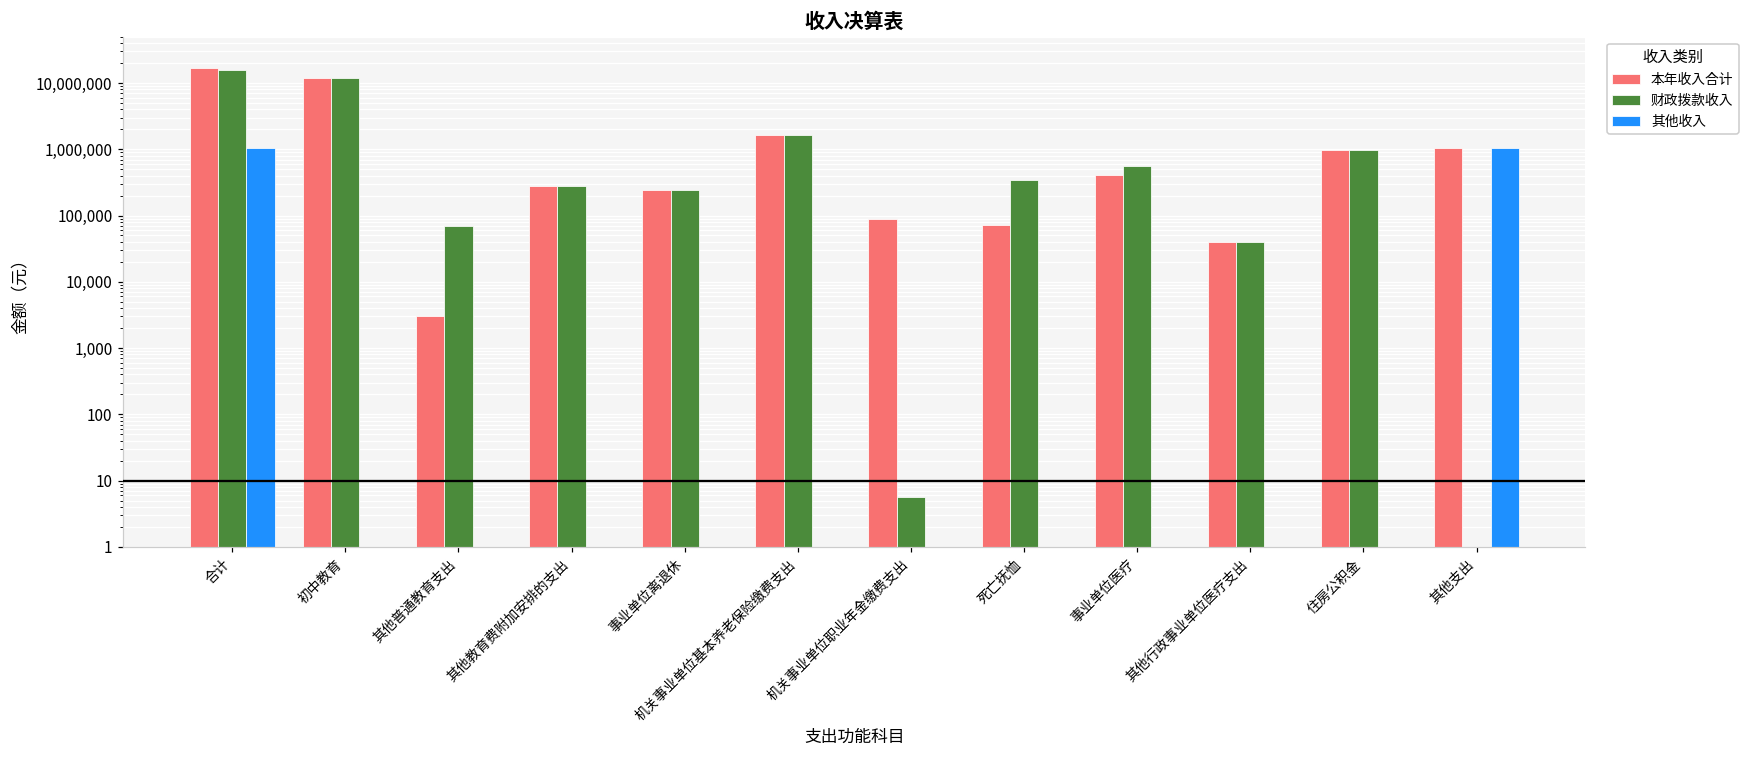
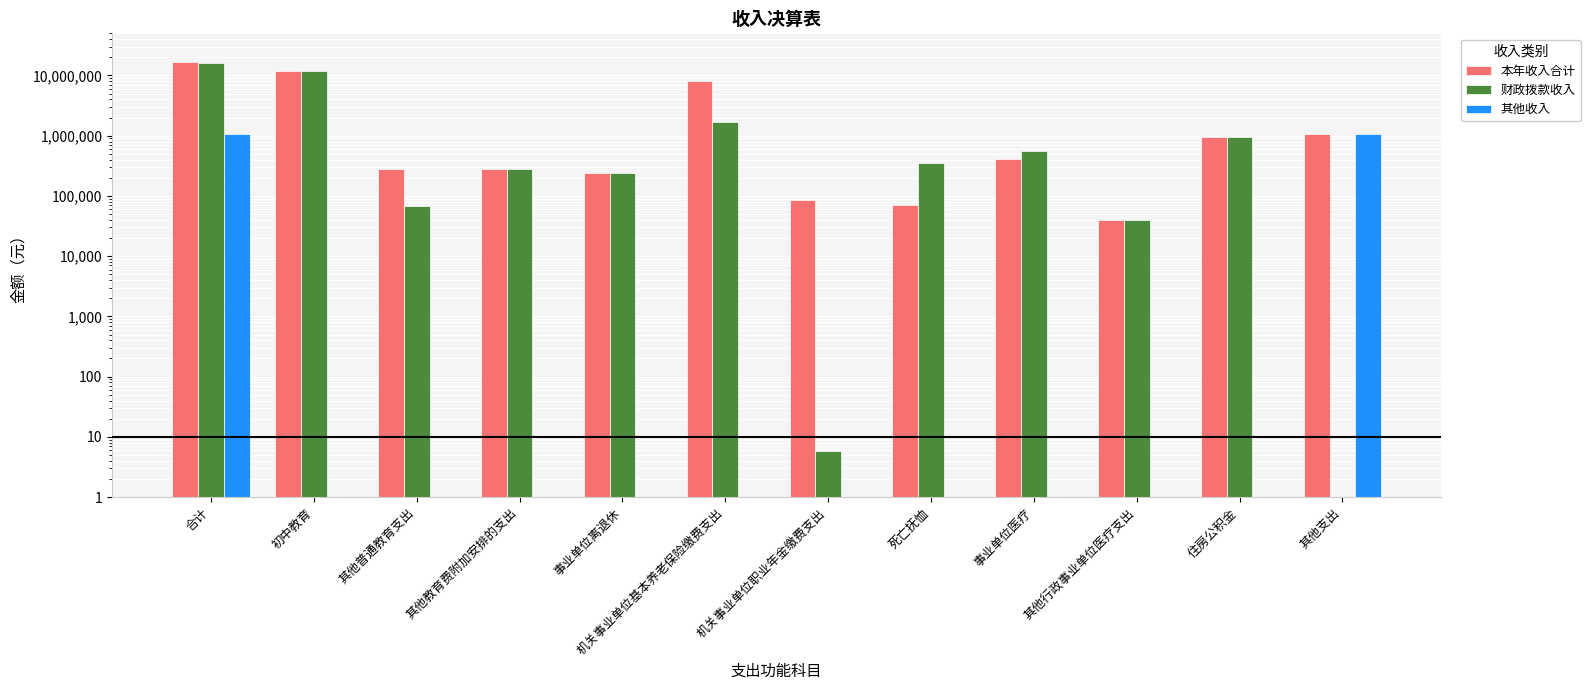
  {
    "本年收入合计": {
      "合计": "17,000,000",
      "初中教育": "12,000,000",
-     "其他普通教育支出": "3,000",
+     "其他普通教育支出": "300,000",
      "其他教育费附加安排的支出": "300,000",
      "事业单位离退休": "240,000",
-     "机关事业单位基本养老保险缴费支出": "1,700,000",
+     "机关事业单位基本养老保险缴费支出": "8,000,000",
      "机关事业单位职业年金缴费支出": "90,000",
      "死亡抚恤": "70,000",
      "事业单位医疗": "400,000",
      "其他行政事业单位医疗支出": "40,000",
      "住房公积金": "1,000,000",
      "其他支出": "1,000,000"
    },
    "财政拨款收入": {
      "合计": "16,000,000",
      "初中教育": "12,000,000",
      "其他普通教育支出": "70,000",
      "其他教育费附加安排的支出": "300,000",
      "事业单位离退休": "240,000",
      "机关事业单位基本养老保险缴费支出": "1,700,000",
      "机关事业单位职业年金缴费支出": "6",
      "死亡抚恤": "300,000",
      "事业单位医疗": "600,000",
      "其他行政事业单位医疗支出": "40,000",
      "住房公积金": "1,000,000"
    },
    "其他收入": {
      "合计": "1,000,000",
      "其他支出": "1,000,000"
    }
  }
